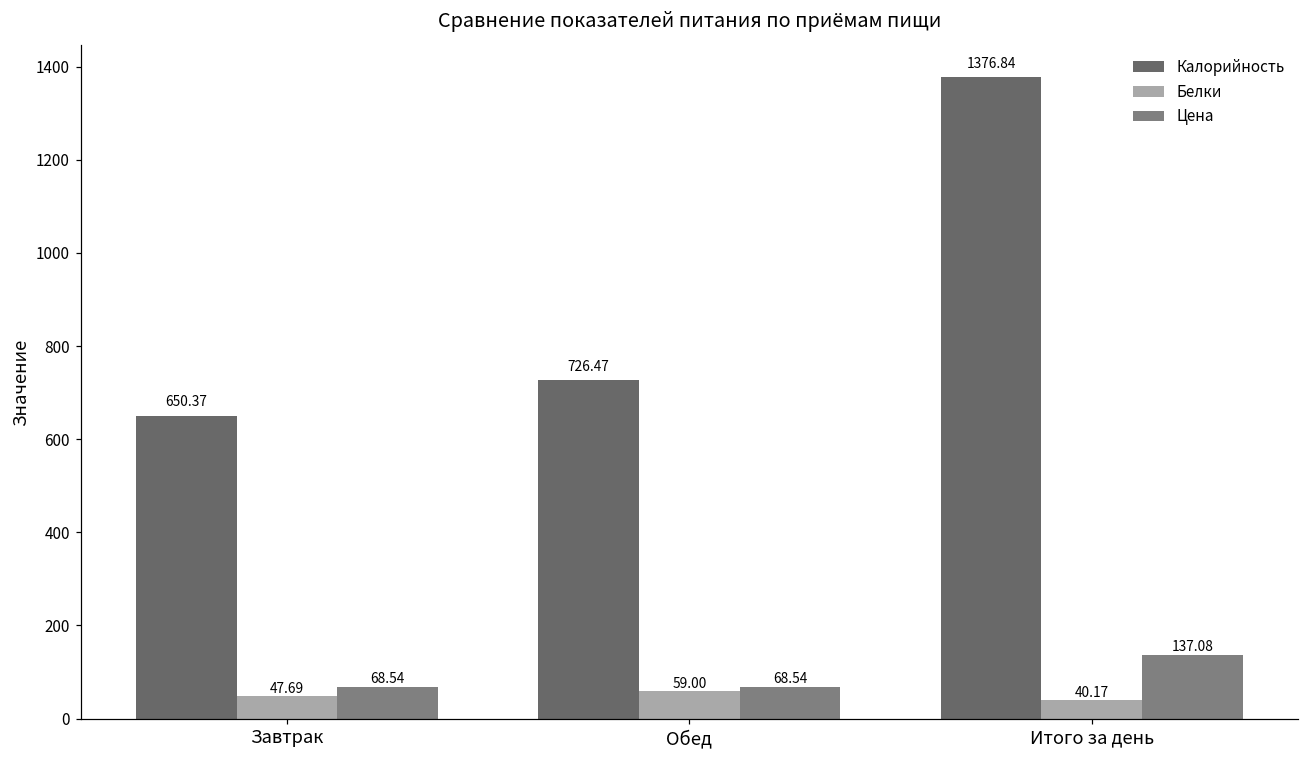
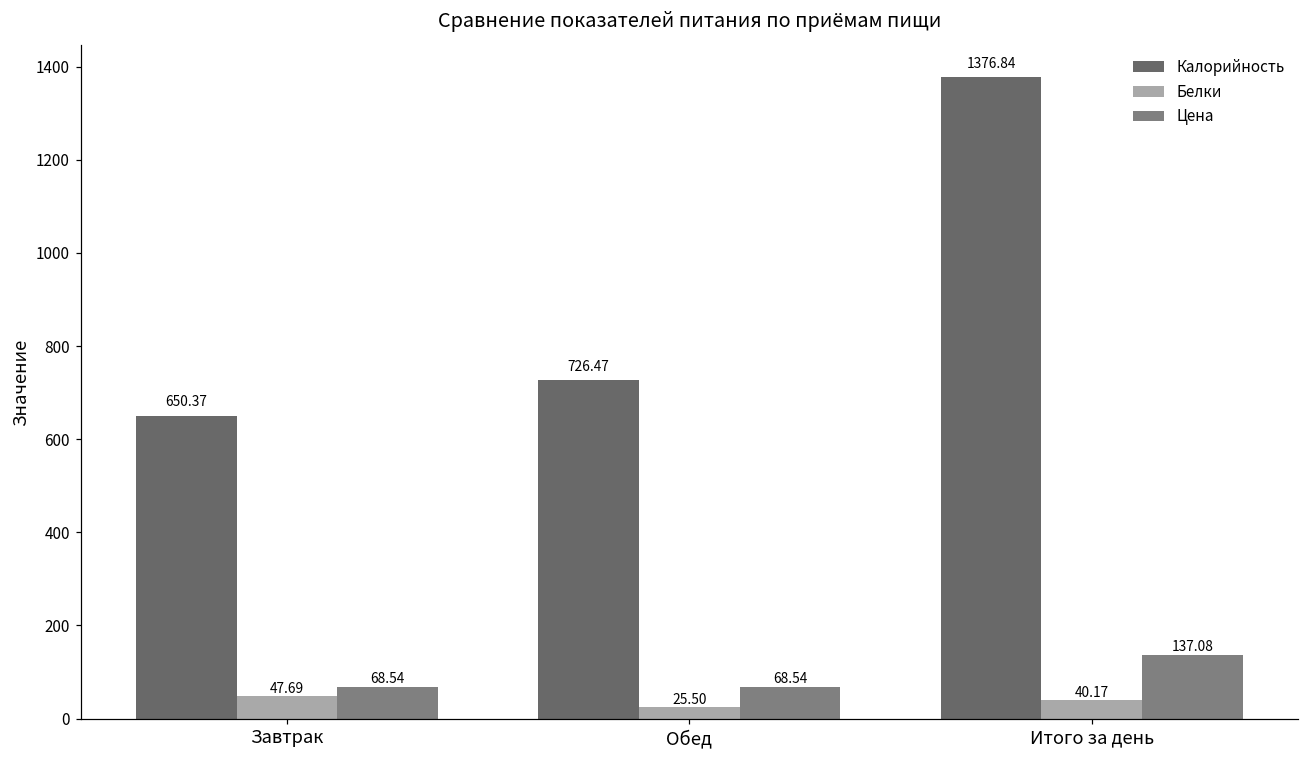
  {
    "Белки": {
      "Завтрак": 47.69,
-     "Обед": 59.00,
+     "Обед": 25.50,
      "Итого за день": 40.17
    }
  }
